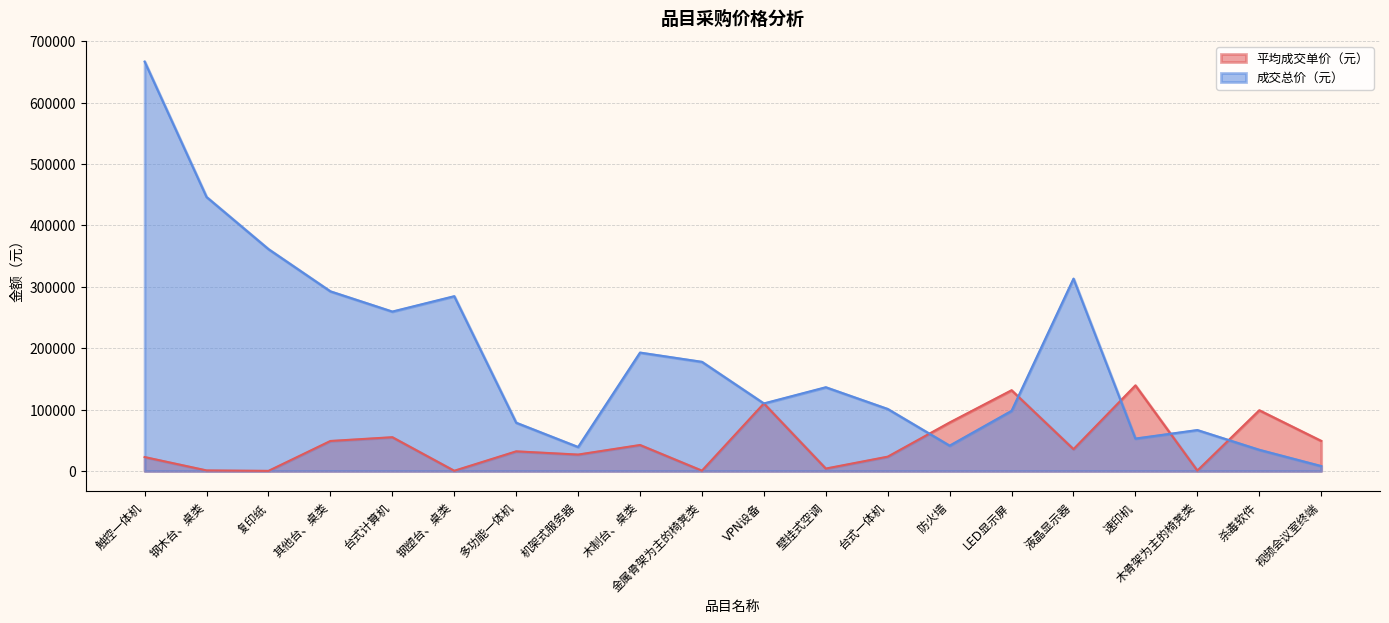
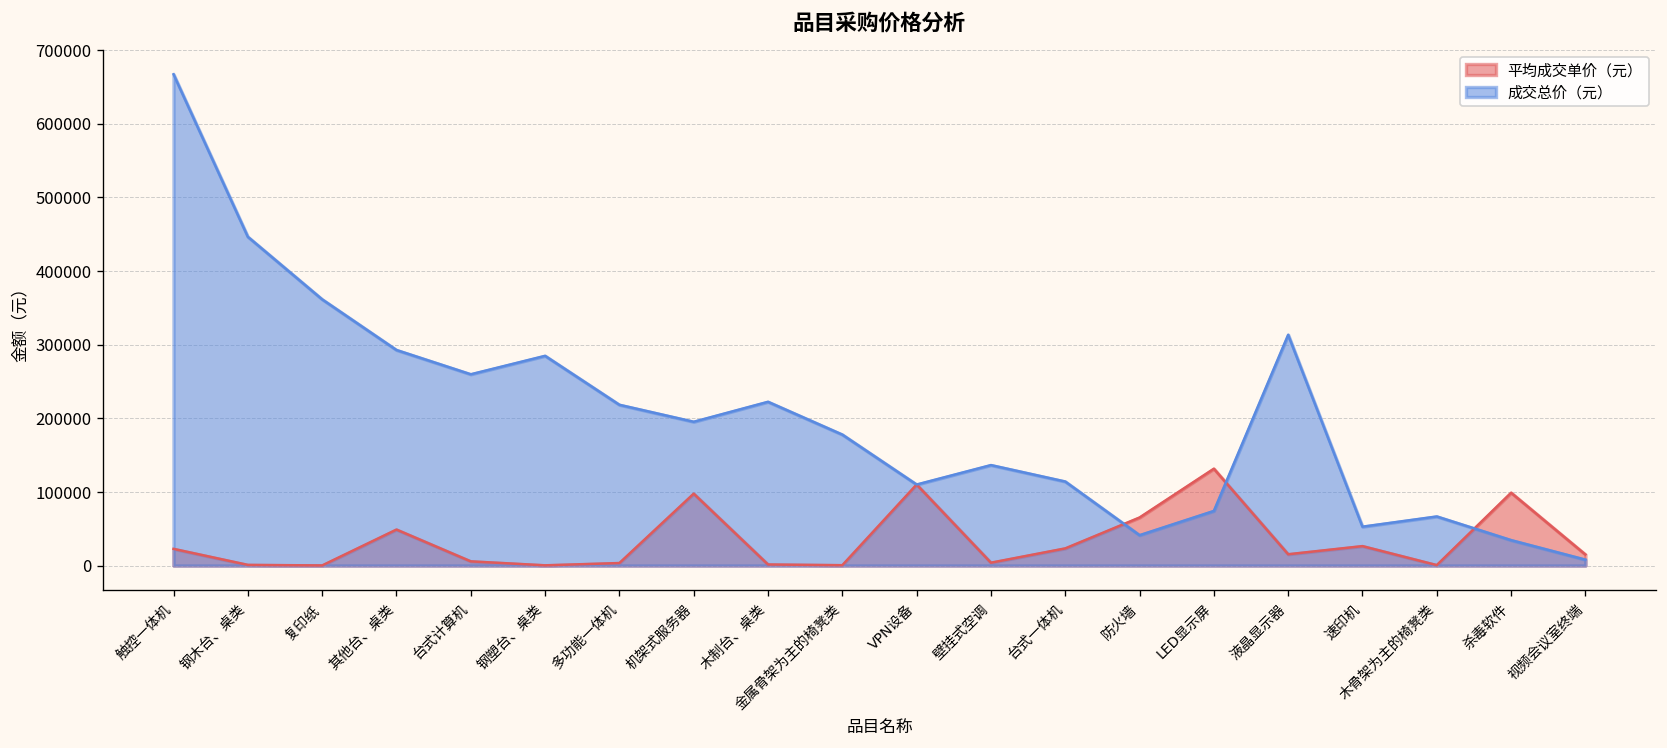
  {
    "平均成交单价（元）": {
      "触控一体机": 20000,
      "钢木台、桌类": 0,
      "复印纸": 0,
      "其他台、桌类": 50000,
-     "台式计算机": 60000,
+     "台式计算机": 10000,
      "钢塑台、桌类": 0,
-     "多功能一体机": 30000,
-     "机架式服务器": 30000,
-     "木制台、桌类": 40000,
+     "多功能一体机": 0,
+     "机架式服务器": 100000,
+     "木制台、桌类": 0,
      "金属骨架为主的椅凳类": 0,
      "壁挂式空调": 0,
      "台式一体机": 20000,
-     "防火墙": 80000,
+     "防火墙": 70000,
      "LED显示屏": 130000,
-     "液晶显示器": 40000,
-     "速印机": 140000,
+     "液晶显示器": 20000,
+     "速印机": 30000,
      "木骨架为主的椅凳类": 0,
      "杀毒软件": 100000,
-     "视频会议室终端": 50000
+     "视频会议室终端": 10000
    },
    "成交总价（元）": {
      "触控一体机": 670000,
      "钢木台、桌类": 450000,
      "复印纸": 360000,
      "其他台、桌类": 290000,
      "台式计算机": 260000,
      "钢塑台、桌类": 280000,
-     "多功能一体机": 80000,
-     "机架式服务器": 40000,
-     "木制台、桌类": 190000,
+     "多功能一体机": 220000,
+     "机架式服务器": 200000,
+     "木制台、桌类": 220000,
      "金属骨架为主的椅凳类": 180000,
      "壁挂式空调": 140000,
-     "台式一体机": 100000,
+     "台式一体机": 110000,
      "防火墙": 40000,
-     "LED显示屏": 100000,
+     "LED显示屏": 70000,
      "液晶显示器": 310000,
      "速印机": 50000,
      "木骨架为主的椅凳类": 70000,
      "杀毒软件": 30000,
      "视频会议室终端": 10000
    }
  }
